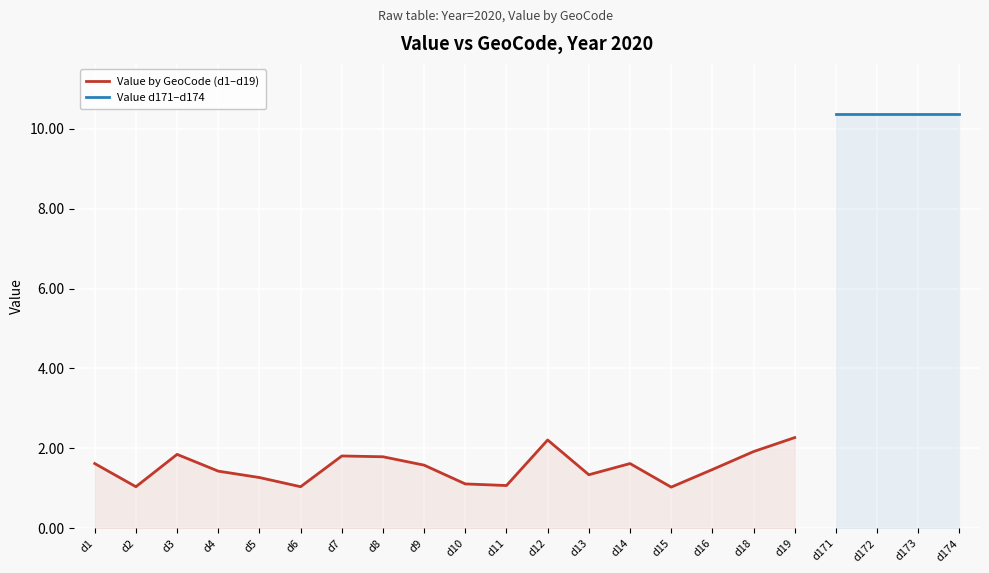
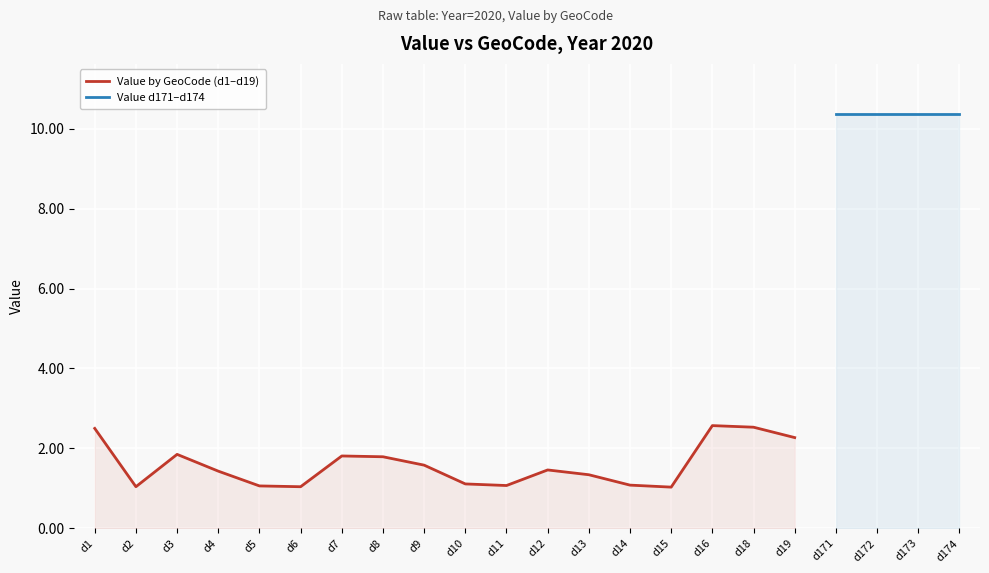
  {
    "Value by GeoCode (d1–d19)": {
-     "d1": 1.6,
+     "d1": 2.5,
      "d2": 1.0,
      "d3": 1.9,
      "d4": 1.4,
-     "d5": 1.3,
+     "d5": 1.1,
      "d6": 1.0,
      "d7": 1.8,
      "d8": 1.8,
      "d9": 1.6,
      "d10": 1.1,
      "d11": 1.1,
-     "d12": 2.2,
+     "d12": 1.5,
      "d13": 1.3,
-     "d14": 1.6,
+     "d14": 1.1,
      "d15": 1.0,
-     "d16": 1.5,
-     "d18": 1.9,
+     "d16": 2.6,
+     "d18": 2.5,
      "d19": 2.3
    },
    "Value d171–d174": {
      "d171": 10.4,
      "d172": 10.4,
      "d173": 10.4,
      "d174": 10.4
    }
  }
